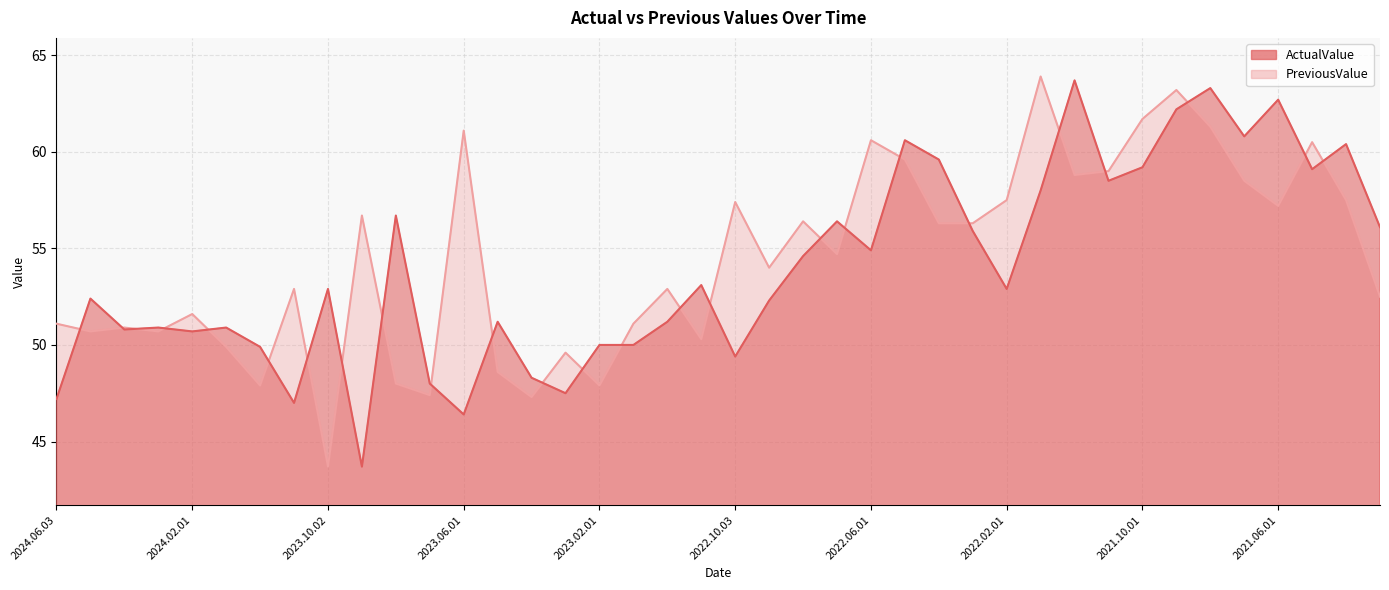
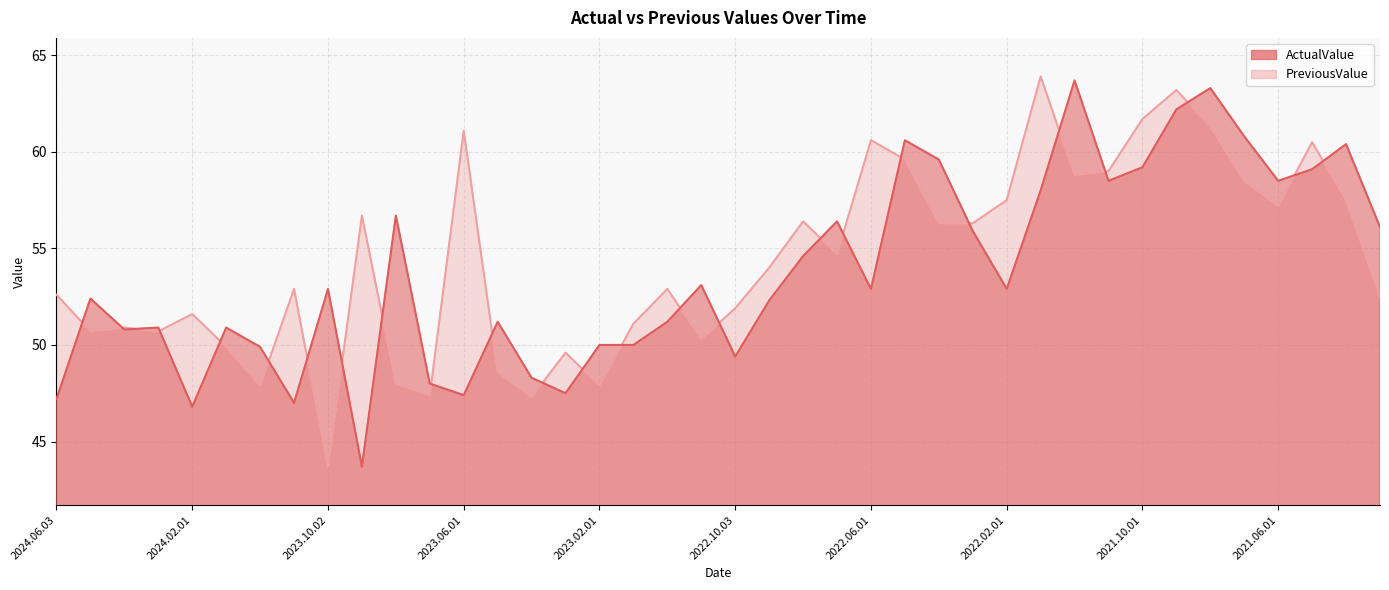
  {
    "PreviousValue": {
-     "2024.06.03": 51.1,
+     "2024.06.03": 52.6,
      "2024.02.01": 51.6,
      "2023.10.02": 43.7,
      "2023.06.01": 61.1,
      "2023.02.01": 47.9,
-     "2022.10.03": 57.4,
+     "2022.10.03": 51.9,
      "2022.06.01": 60.6,
      "2022.02.01": 57.5,
      "2021.10.01": 61.7,
      "2021.06.01": 57.2
    },
    "ActualValue": {
      "2024.06.03": 47.2,
-     "2024.02.01": 50.7,
+     "2024.02.01": 46.8,
      "2023.10.02": 52.9,
-     "2023.06.01": 46.4,
+     "2023.06.01": 47.4,
      "2023.02.01": 50.0,
      "2022.10.03": 49.4,
-     "2022.06.01": 54.9,
+     "2022.06.01": 52.9,
      "2022.02.01": 52.9,
      "2021.10.01": 59.2,
-     "2021.06.01": 62.7
+     "2021.06.01": 58.5
    }
  }
